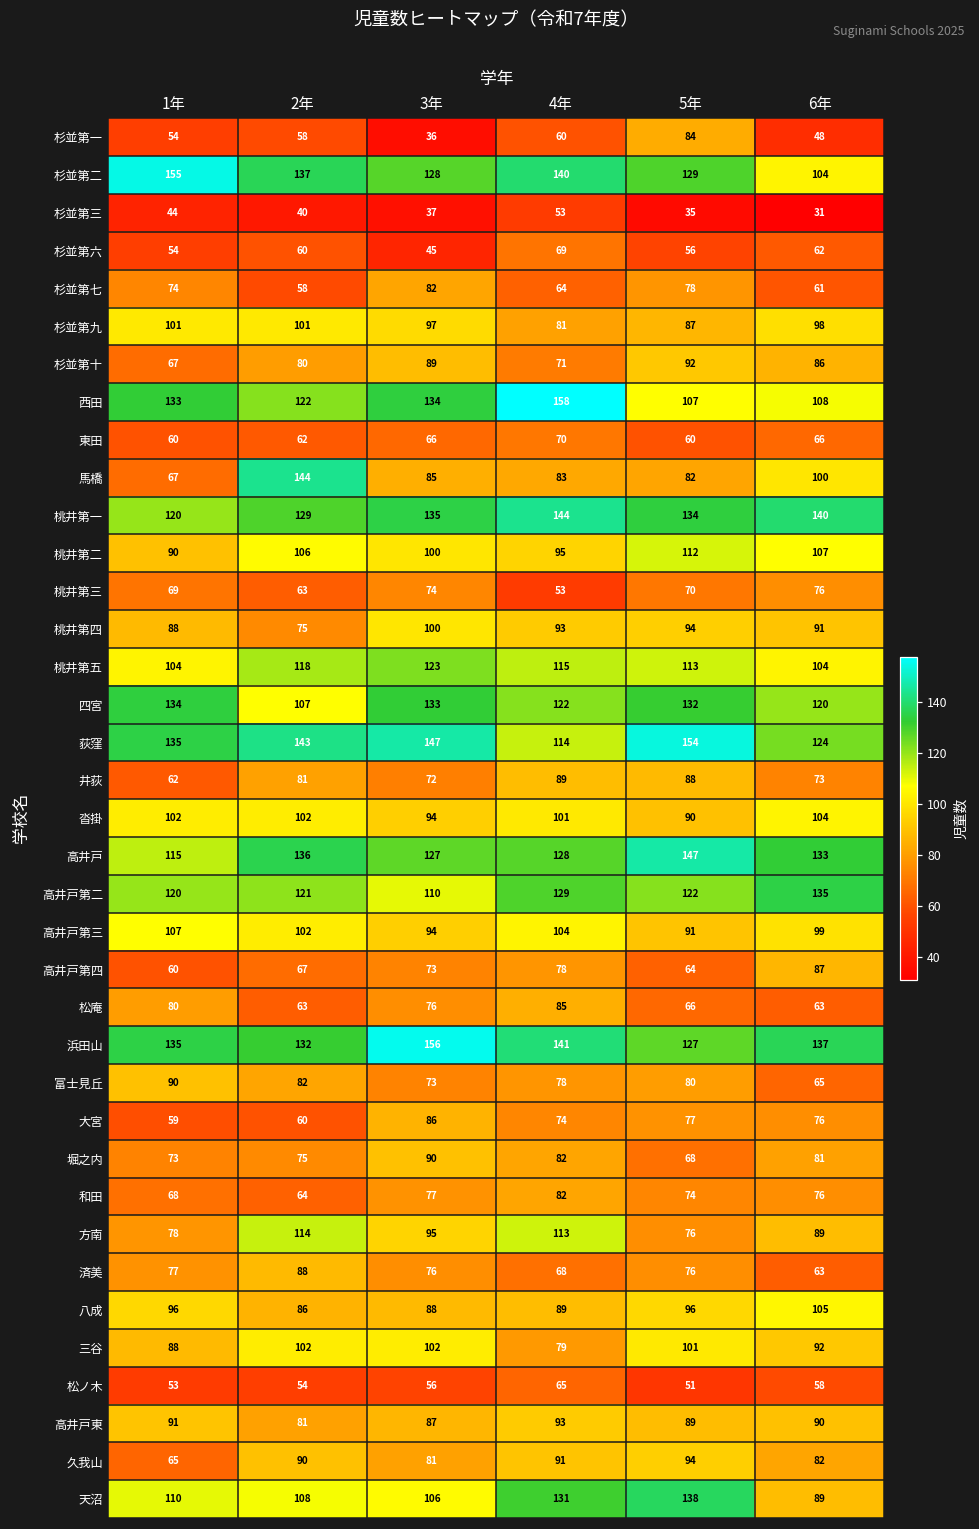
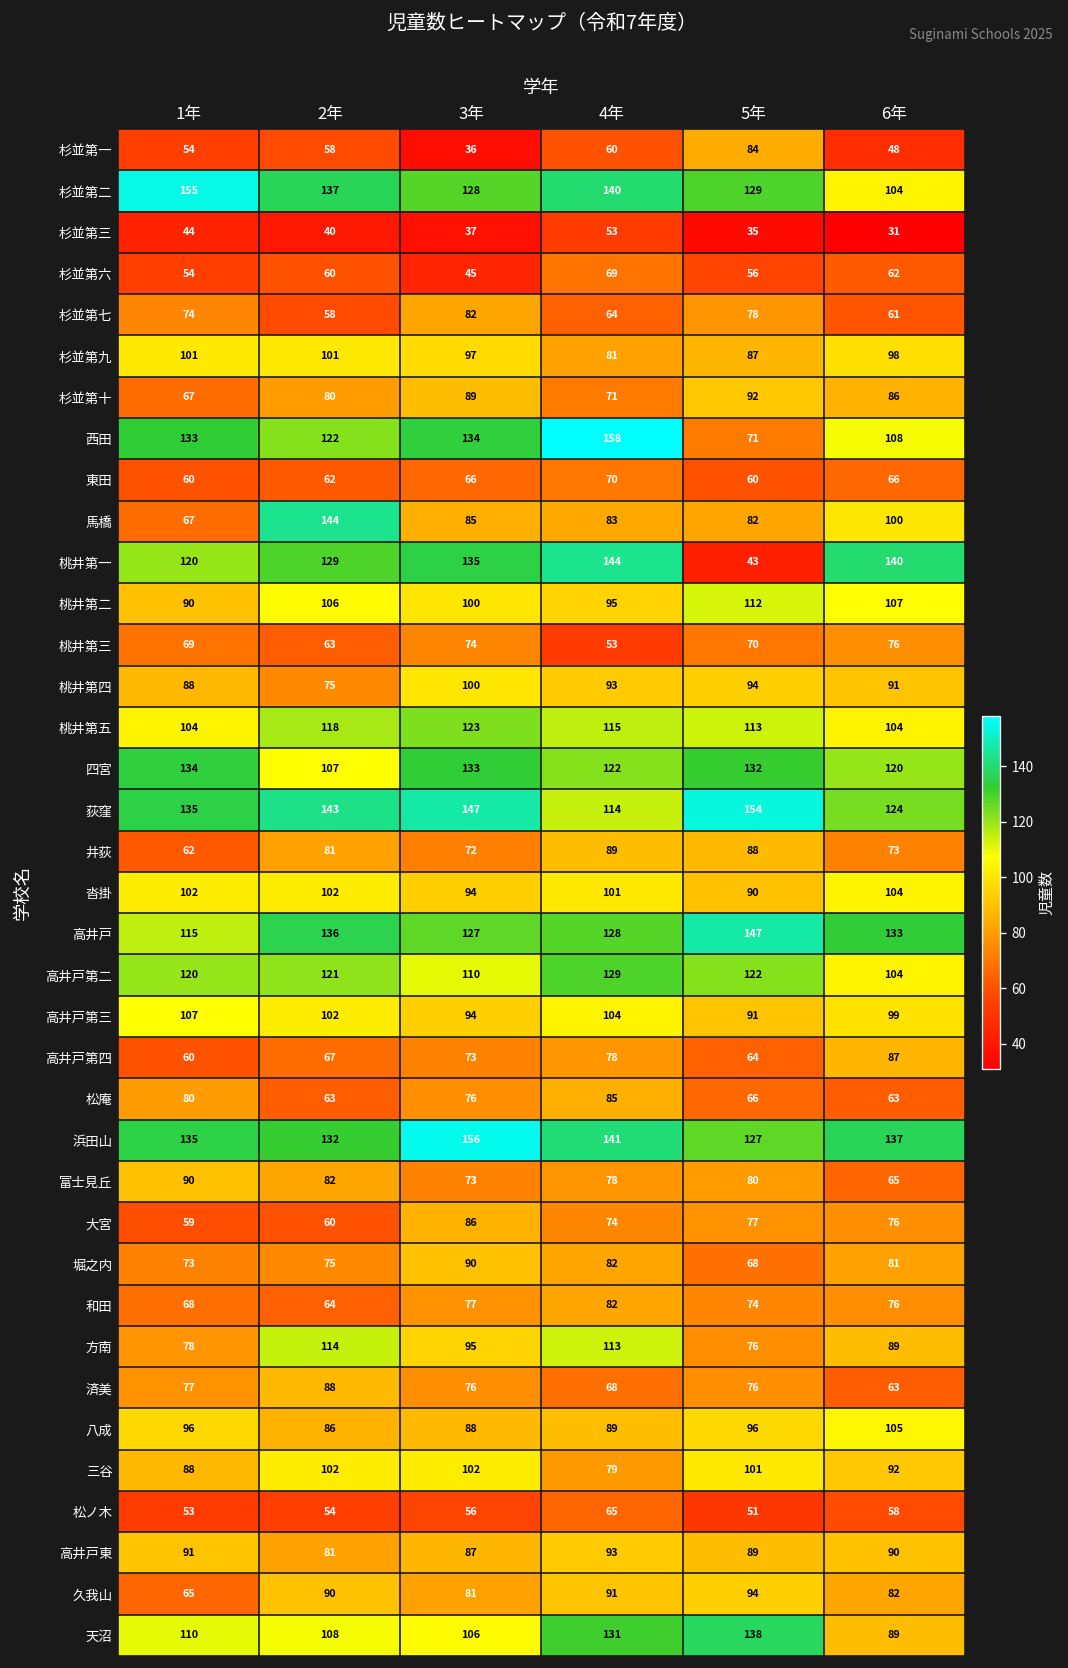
  {
    "西田": {
      "1年": 133,
      "2年": 122,
      "3年": 134,
      "4年": 158,
-     "5年": 107,
+     "5年": 71,
      "6年": 108
    },
    "桃井第一": {
      "1年": 120,
      "2年": 129,
      "3年": 135,
      "4年": 144,
-     "5年": 134,
+     "5年": 43,
      "6年": 140
    },
    "高井戸第二": {
      "1年": 120,
      "2年": 121,
      "3年": 110,
      "4年": 129,
      "5年": 122,
-     "6年": 135
+     "6年": 104
    }
  }
